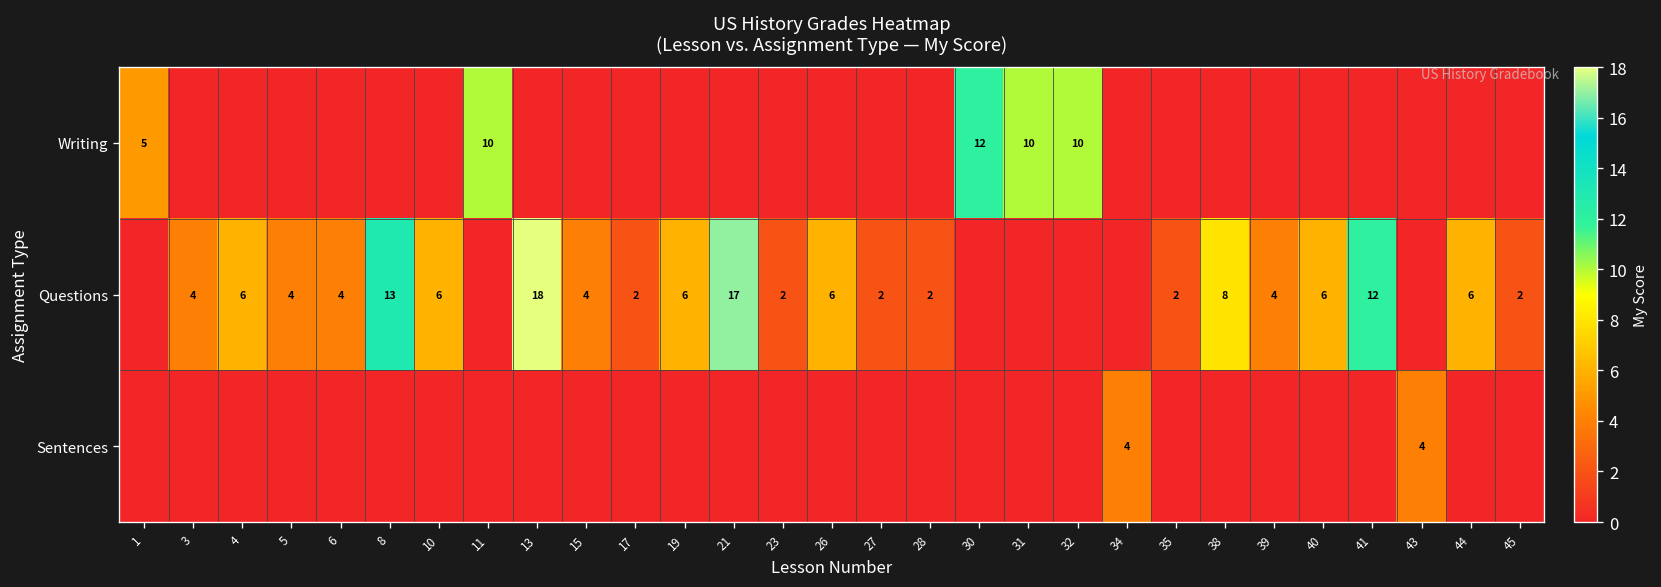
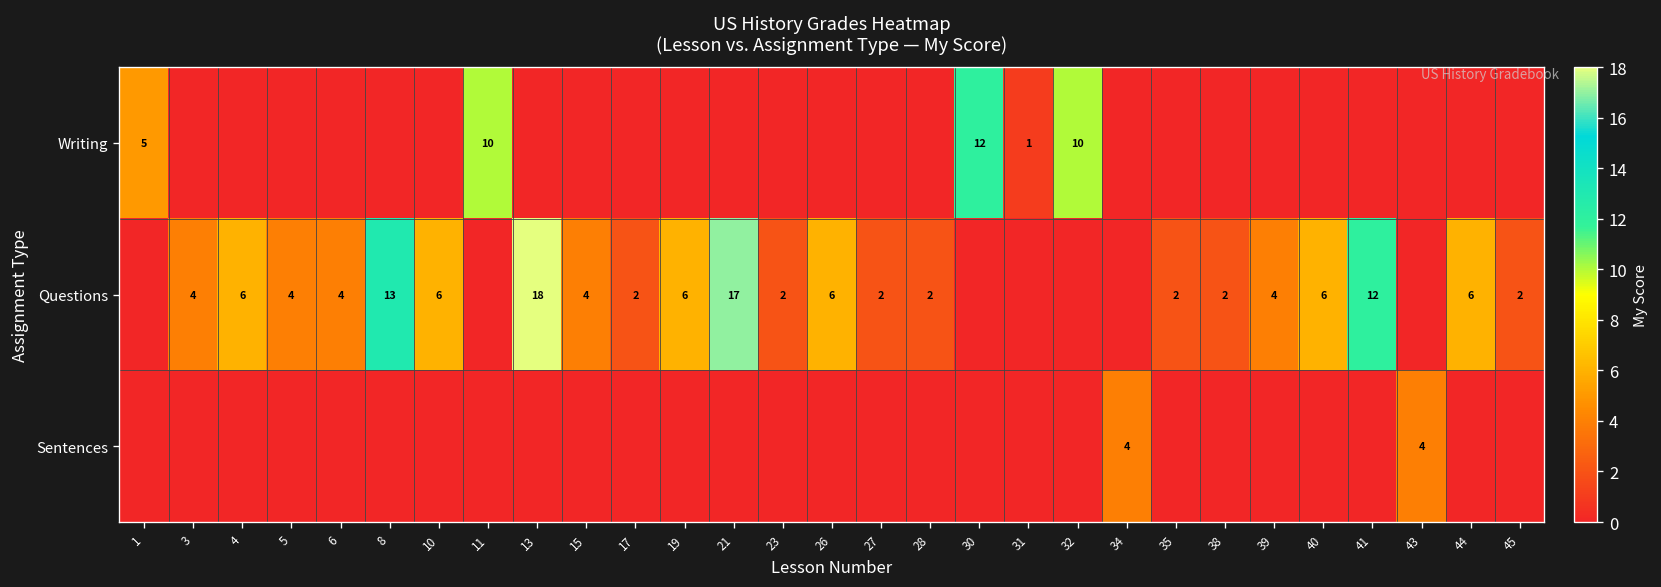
  {
    "Writing": {
      "1": 5,
      "11": 10,
      "30": 12,
-     "31": 10,
+     "31": 1,
      "32": 10
    },
    "Questions": {
      "3": 4,
      "4": 6,
      "5": 4,
      "6": 4,
      "8": 13,
      "10": 6,
      "13": 18,
      "15": 4,
      "17": 2,
      "19": 6,
      "21": 17,
      "23": 2,
      "26": 6,
      "27": 2,
      "28": 2,
      "35": 2,
-     "38": 8,
+     "38": 2,
      "39": 4,
      "40": 6,
      "41": 12,
      "44": 6,
      "45": 2
    },
    "Sentences": {
      "34": 4,
      "43": 4
    }
  }
